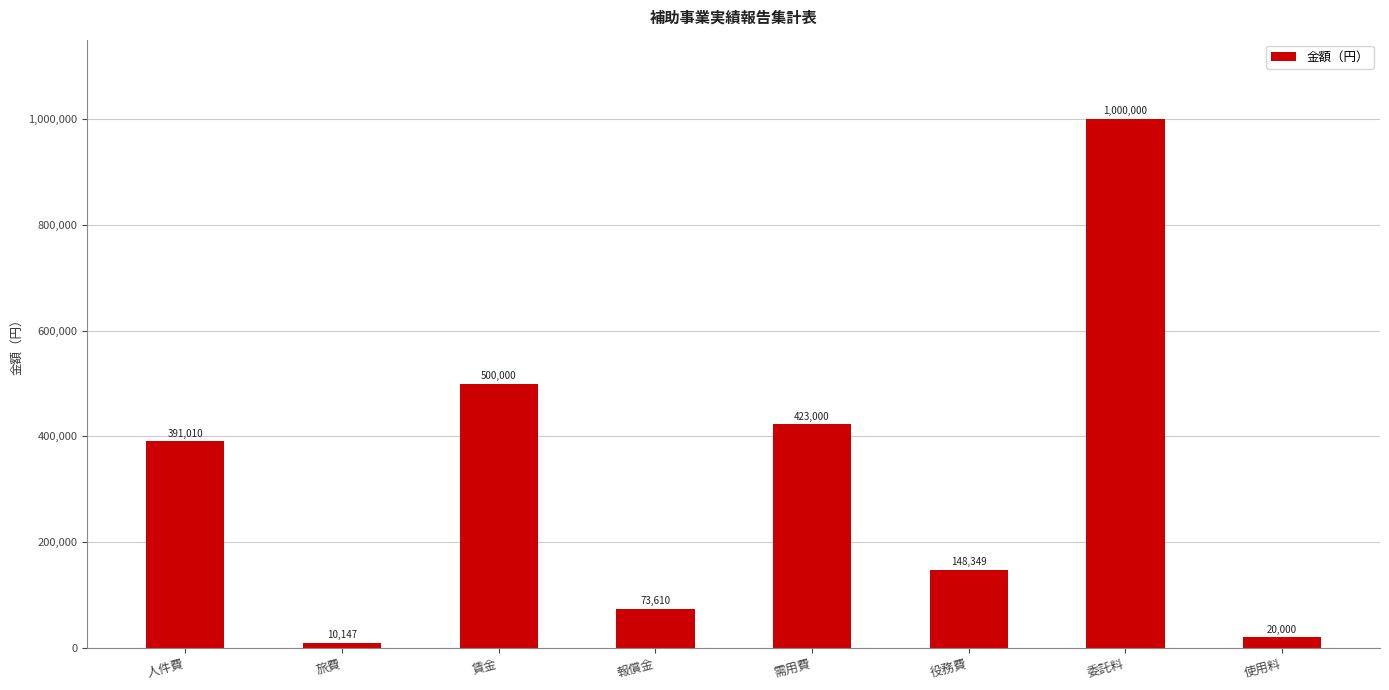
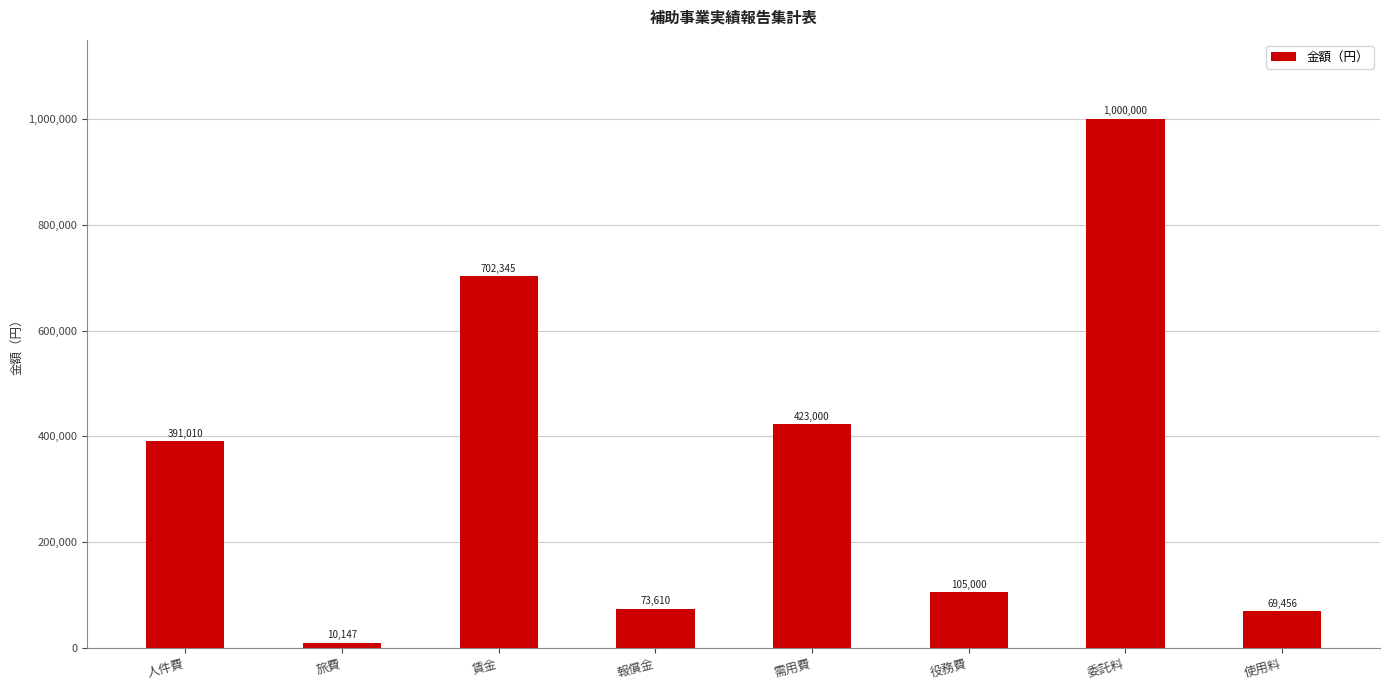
  {
    "人件費": "391,010",
    "旅費": "10,147",
-   "賃金": "500,000",
+   "賃金": "702,345",
    "報償金": "73,610",
    "需用費": "423,000",
-   "役務費": "148,349",
+   "役務費": "105,000",
    "委託料": "1,000,000",
-   "使用料": "20,000"
+   "使用料": "69,456"
  }
